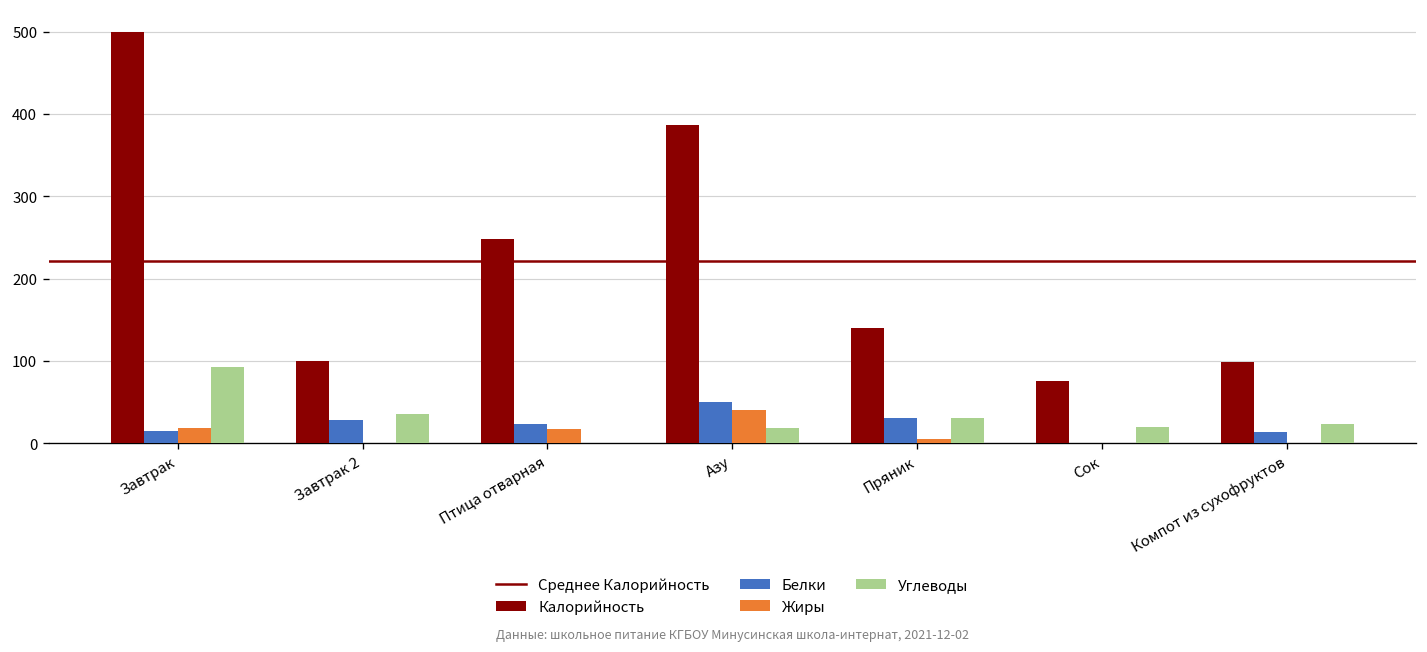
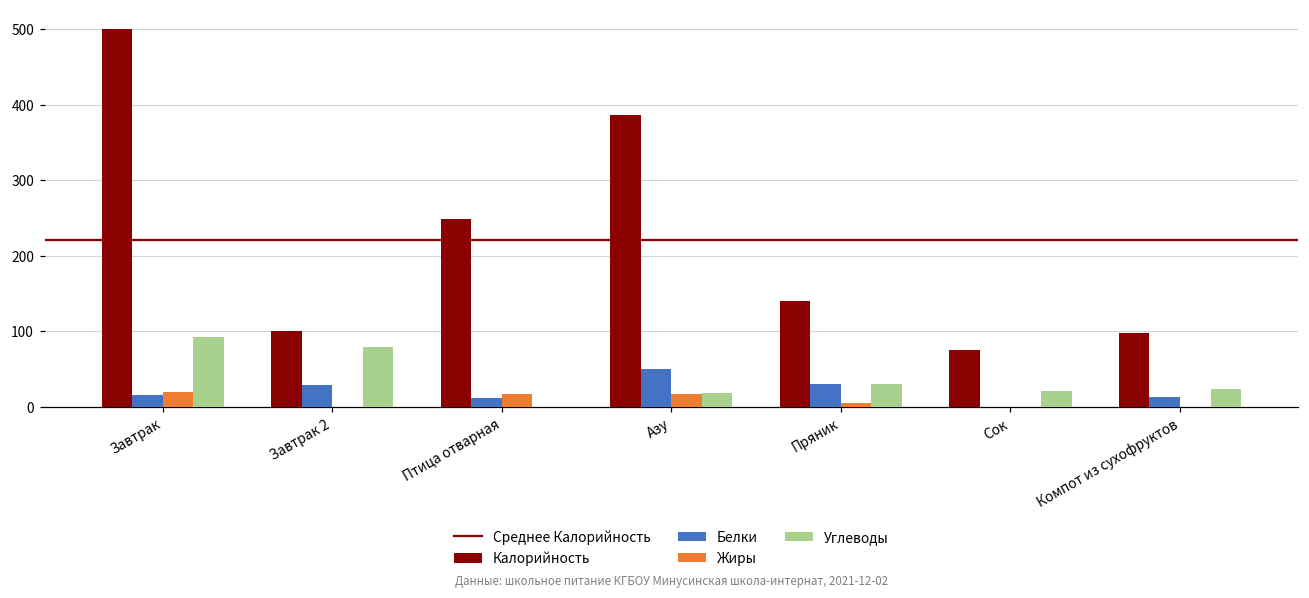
  {
    "Калорийность": {
      "Завтрак": 500,
      "Завтрак 2": 100,
      "Птица отварная": 250,
      "Азу": 390,
      "Пряник": 140,
      "Сок": 80,
      "Компот из сухофруктов": 100
    },
    "Белки": {
      "Завтрак": 20,
      "Завтрак 2": 30,
-     "Птица отварная": 20,
+     "Птица отварная": 10,
      "Азу": 50,
      "Пряник": 30,
      "Сок": 0,
      "Компот из сухофруктов": 10
    },
    "Жиры": {
      "Завтрак": 20,
      "Завтрак 2": 0,
      "Птица отварная": 20,
-     "Азу": 40,
+     "Азу": 20,
      "Пряник": 10,
      "Сок": 0,
      "Компот из сухофруктов": 0
    },
    "Углеводы": {
      "Завтрак": 90,
-     "Завтрак 2": 40,
+     "Завтрак 2": 80,
      "Птица отварная": 0,
      "Азу": 20,
      "Пряник": 30,
      "Сок": 20,
      "Компот из сухофруктов": 20
    }
  }
